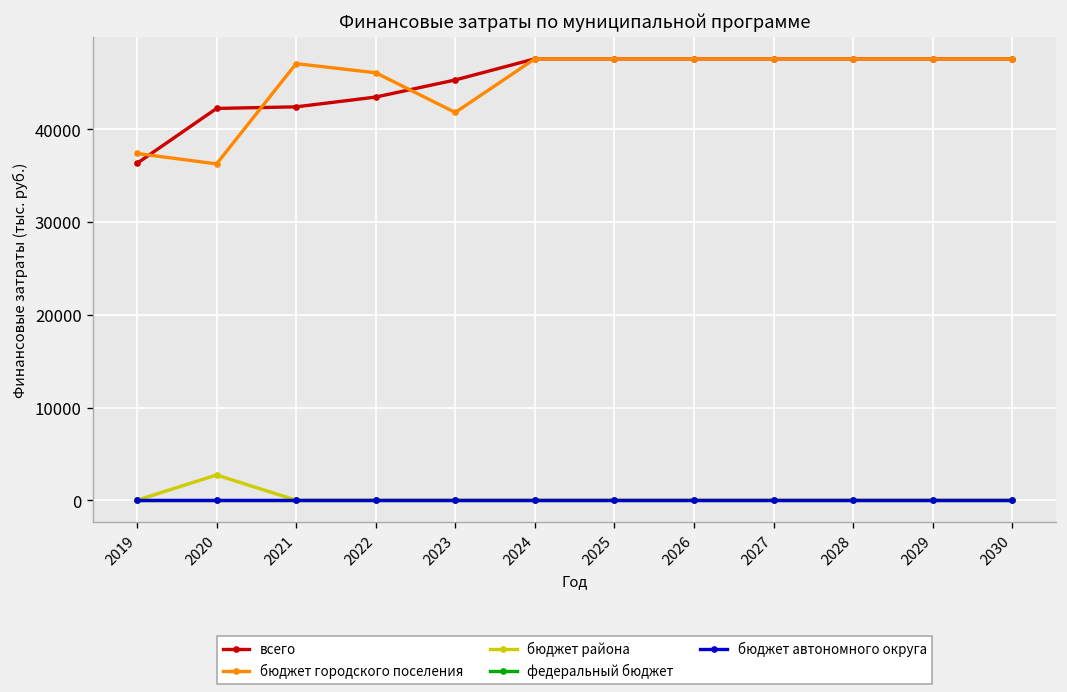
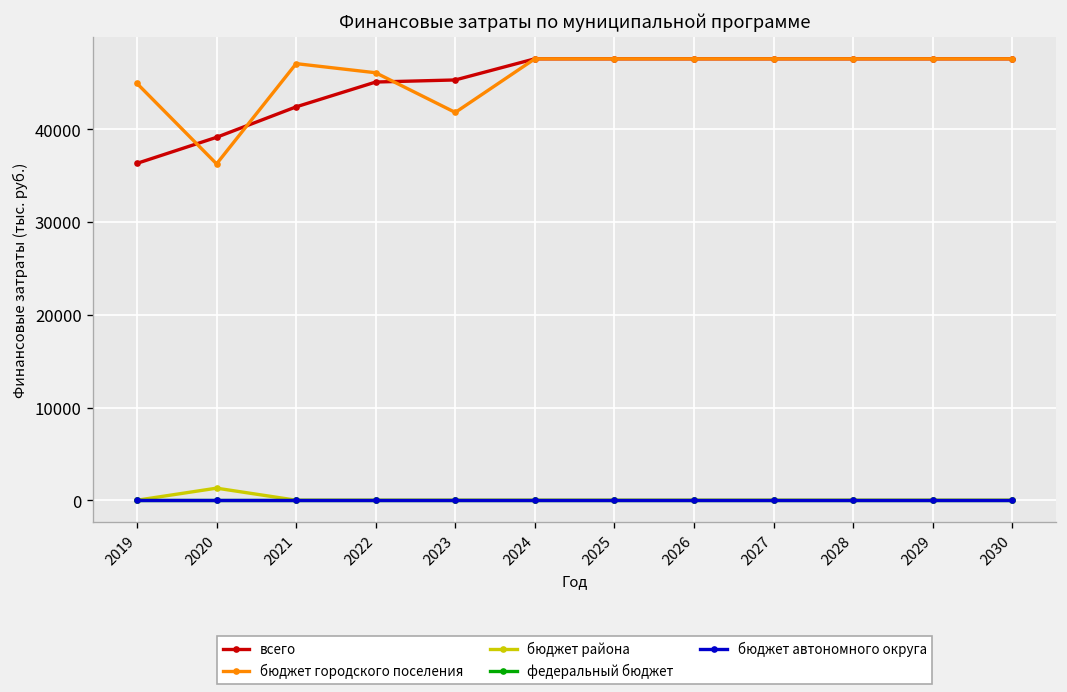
  {
    "всего": {
      "2019": 36000,
-     "2020": 42000,
+     "2020": 39000,
      "2021": 42000,
-     "2022": 43000,
+     "2022": 45000,
      "2023": 45000
    },
    "бюджет городского поселения": {
-     "2019": 37000,
+     "2019": 45000,
      "2020": 36000,
      "2021": 47000,
      "2022": 46000,
      "2023": 42000
    },
    "бюджет района": {
-     "2020": 3000
+     "2020": 1000
    },
    "бюджет автономного округа": {
      "2020": 0
    }
  }
